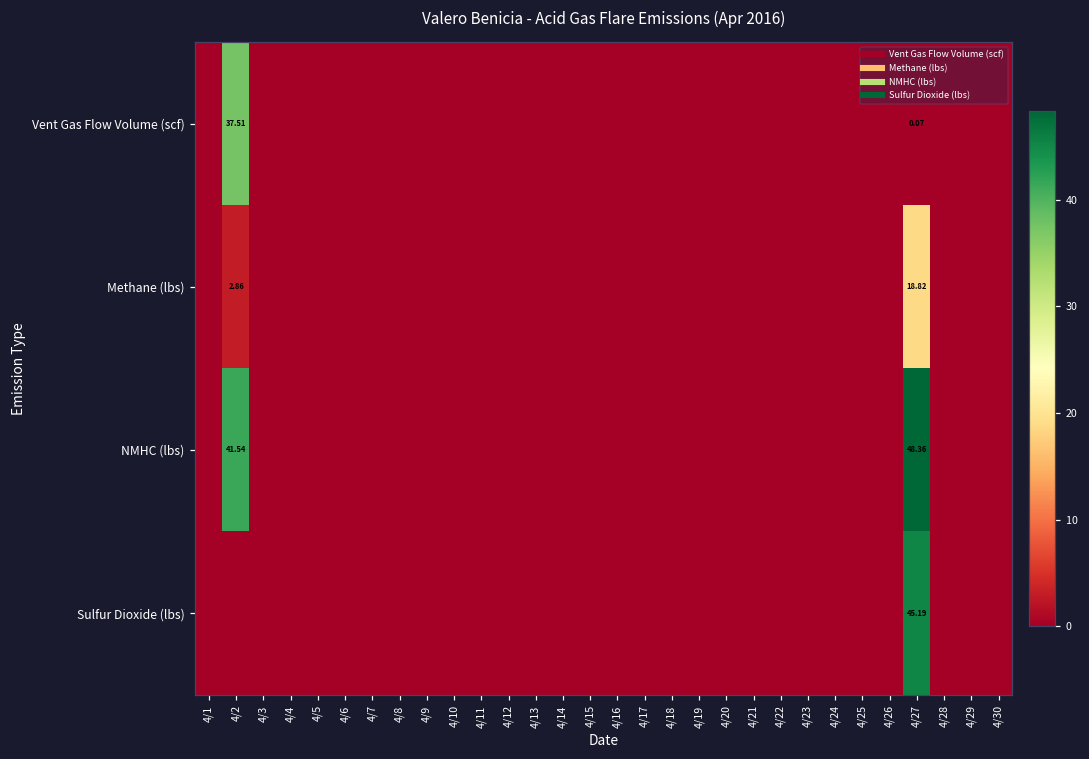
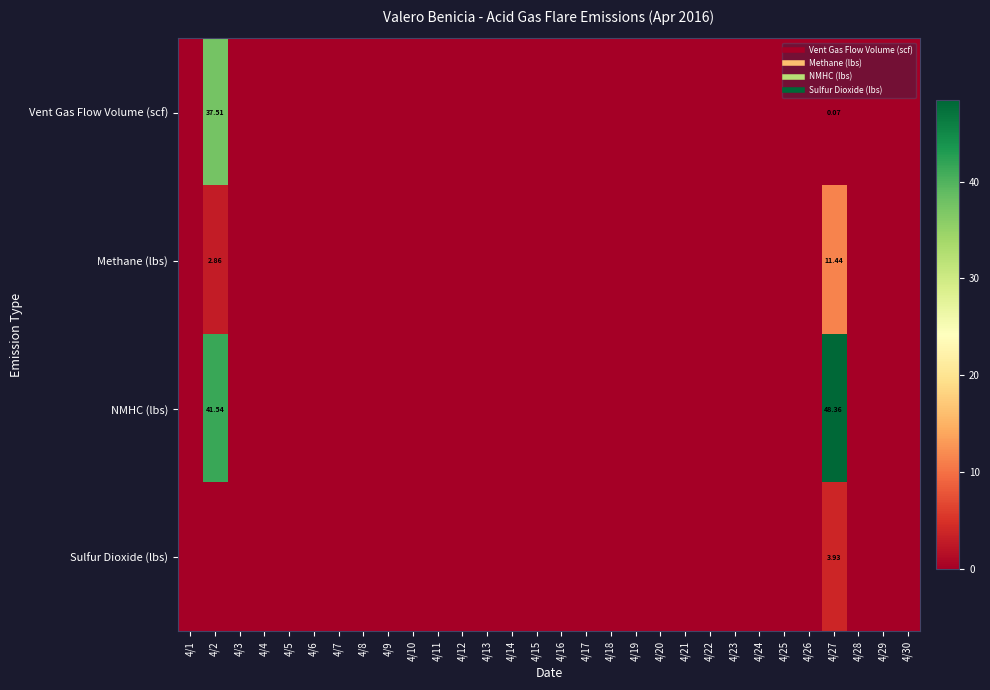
  {
    "Vent Gas Flow Volume (scf)": {
      "4/2": 37.51,
      "4/27": 0.07
    },
    "Methane (lbs)": {
      "4/2": 2.86,
-     "4/27": 18.82
+     "4/27": 11.44
    },
    "NMHC (lbs)": {
      "4/2": 41.54,
      "4/27": 48.36
    },
    "Sulfur Dioxide (lbs)": {
-     "4/27": 45.19
+     "4/27": 3.93
    }
  }
